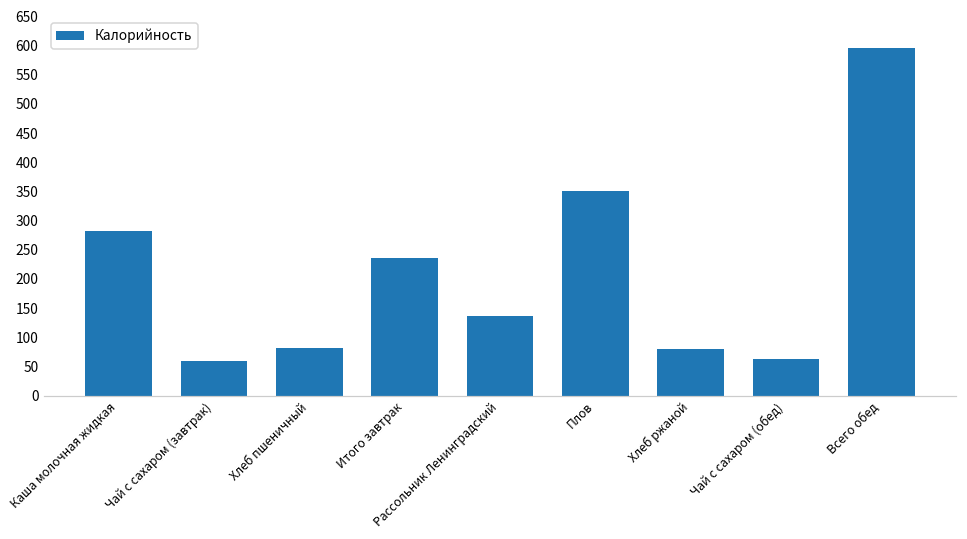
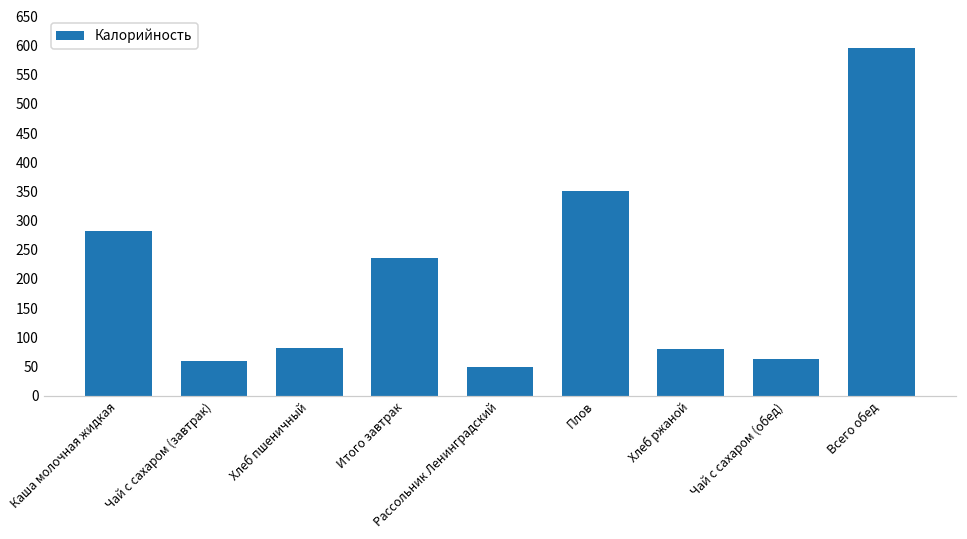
  {
    "Каша молочная жидкая": 280,
    "Чай с сахаром (завтрак)": 60,
    "Хлеб пшеничный": 80,
    "Итого завтрак": 240,
-   "Рассольник Ленинградский": 140,
+   "Рассольник Ленинградский": 50,
    "Плов": 350,
    "Хлеб ржаной": 80,
    "Чай с сахаром (обед)": 60,
    "Всего обед": 600
  }
